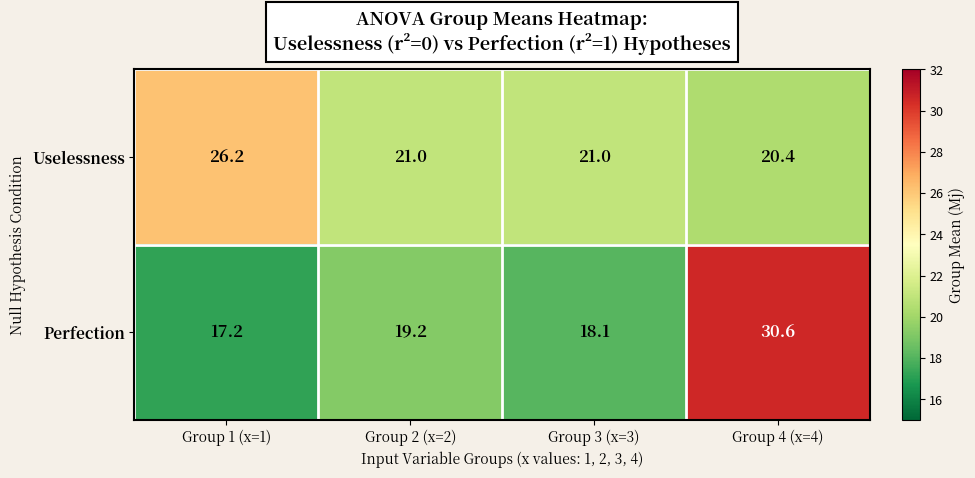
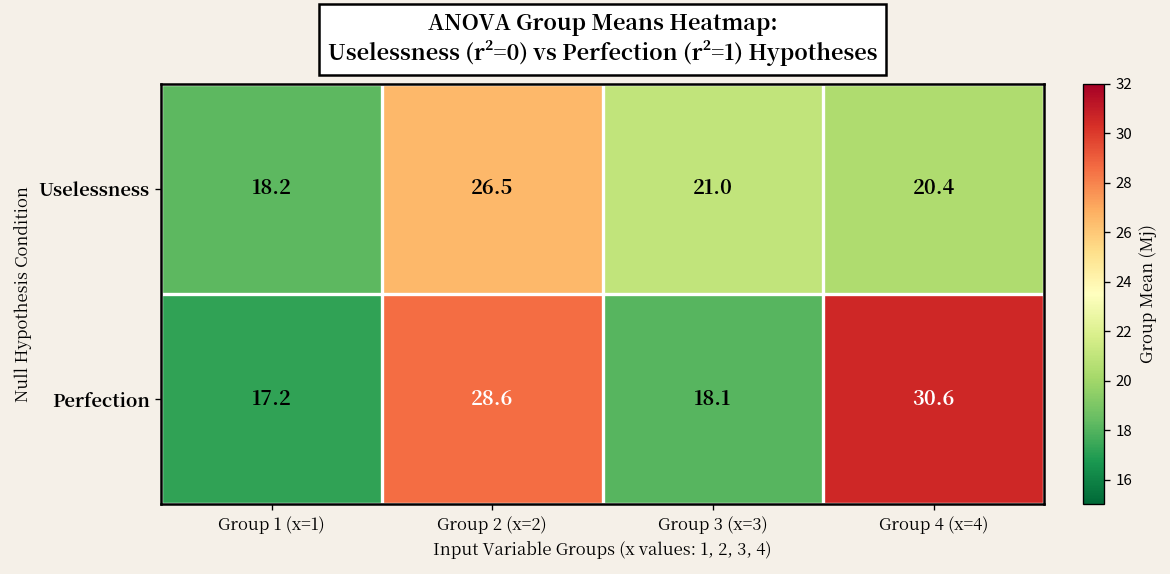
  {
    "Uselessness": {
-     "Group 1 (x=1)": 26.2,
-     "Group 2 (x=2)": 21.0,
+     "Group 1 (x=1)": 18.2,
+     "Group 2 (x=2)": 26.5,
      "Group 3 (x=3)": 21.0,
      "Group 4 (x=4)": 20.4
    },
    "Perfection": {
      "Group 1 (x=1)": 17.2,
-     "Group 2 (x=2)": 19.2,
+     "Group 2 (x=2)": 28.6,
      "Group 3 (x=3)": 18.1,
      "Group 4 (x=4)": 30.6
    }
  }
